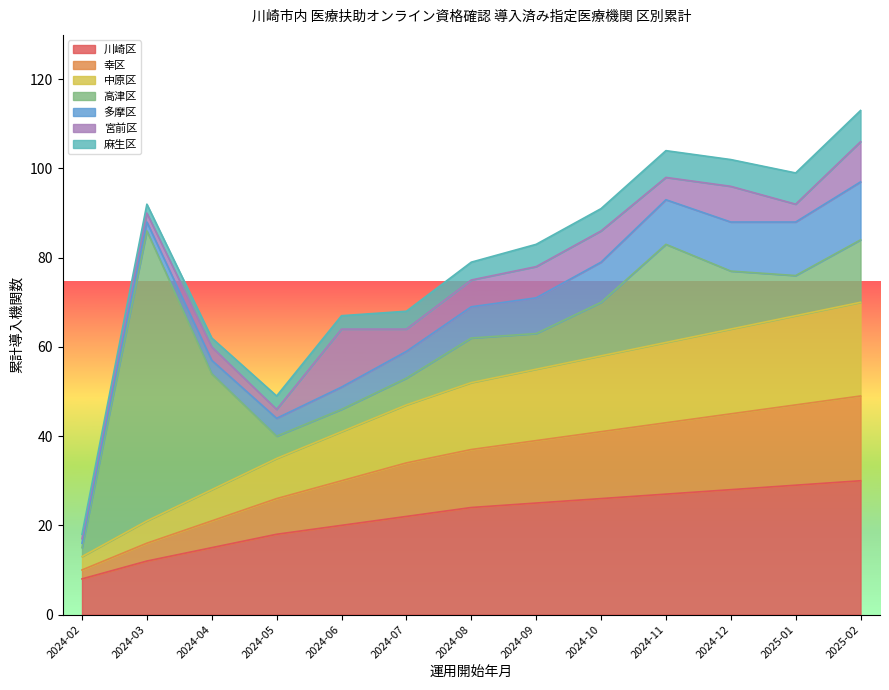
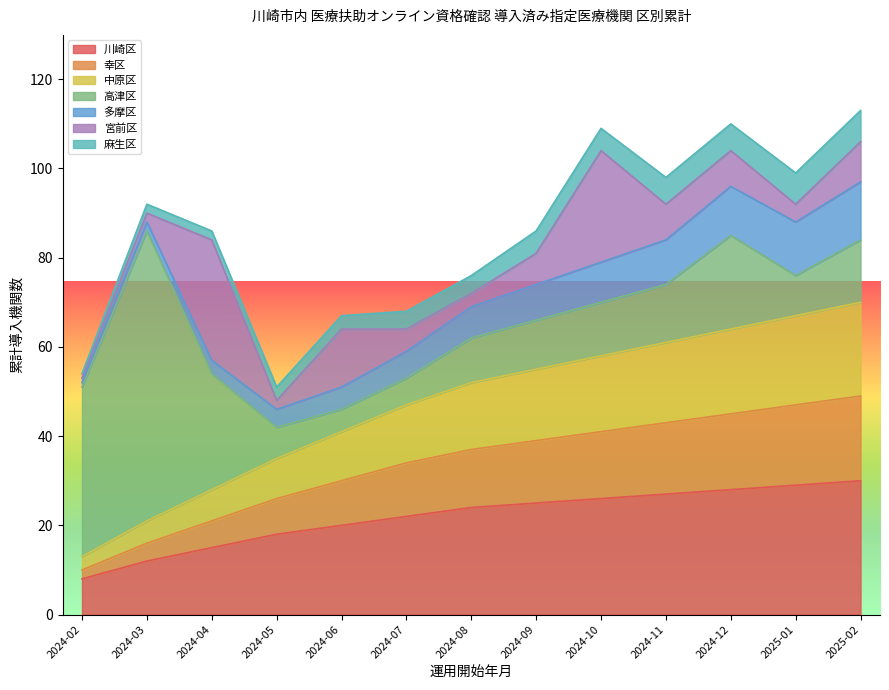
  {
    "高津区": {
-     "2024-02": 2,
+     "2024-02": 38,
      "2024-03": 65,
      "2024-04": 26,
-     "2024-05": 5,
+     "2024-05": 7,
      "2024-06": 5,
      "2024-07": 6,
      "2024-08": 10,
-     "2024-09": 8,
+     "2024-09": 11,
      "2024-10": 12,
-     "2024-11": 22,
-     "2024-12": 13,
+     "2024-11": 13,
+     "2024-12": 21,
      "2025-01": 9,
      "2025-02": 14
    },
    "宮前区": {
      "2024-02": 1,
      "2024-03": 2,
-     "2024-04": 3,
+     "2024-04": 27,
      "2024-05": 2,
      "2024-06": 13,
      "2024-07": 5,
-     "2024-08": 6,
+     "2024-08": 3,
      "2024-09": 7,
-     "2024-10": 7,
-     "2024-11": 5,
+     "2024-10": 25,
+     "2024-11": 8,
      "2024-12": 8,
      "2025-01": 4,
      "2025-02": 9
    }
  }
